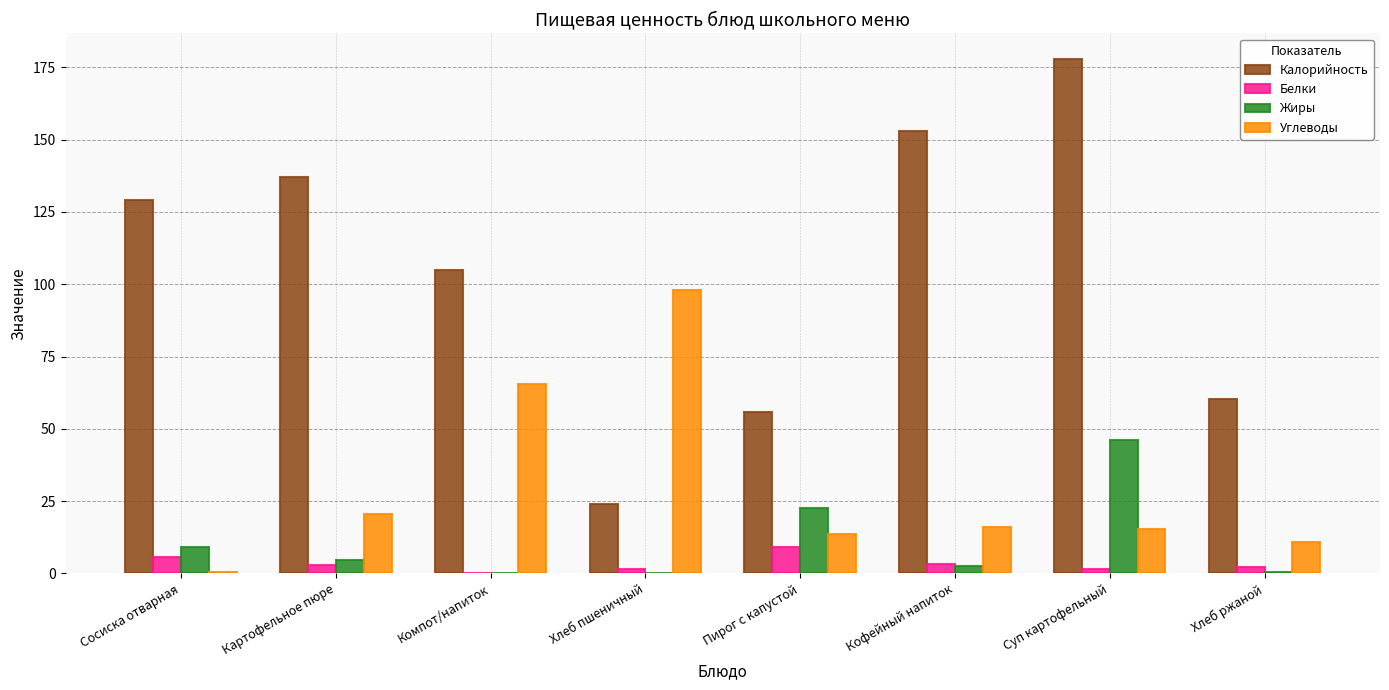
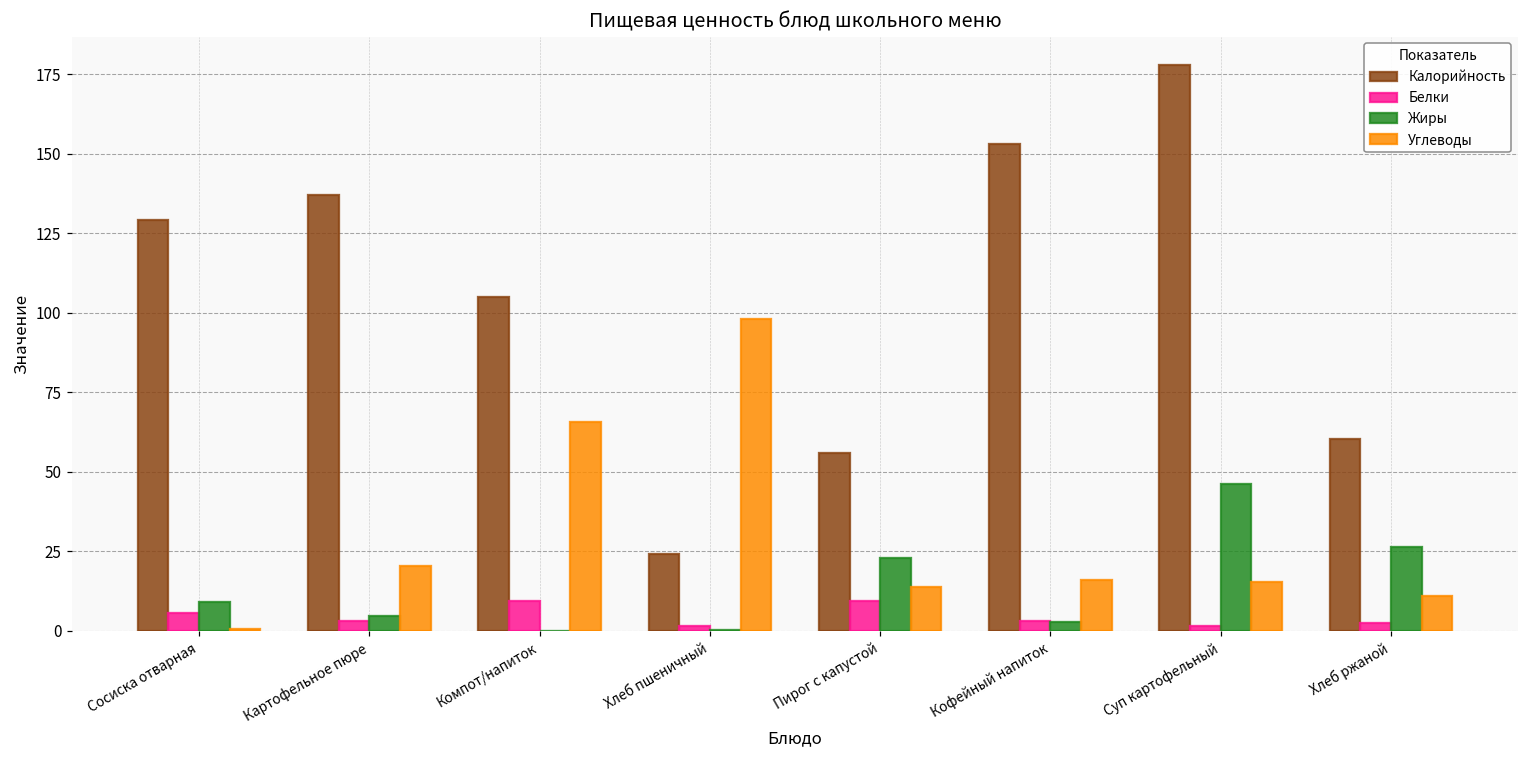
  {
    "Калорийность": {
      "Сосиска отварная": 129,
      "Картофельное пюре": 137,
      "Компот/напиток": 105,
      "Хлеб пшеничный": 24,
      "Пирог с капустой": 56,
      "Кофейный напиток": 153,
      "Суп картофельный": 178,
      "Хлеб ржаной": 60
    },
    "Белки": {
      "Сосиска отварная": 6,
      "Картофельное пюре": 3,
-     "Компот/напиток": 0,
+     "Компот/напиток": 9,
      "Хлеб пшеничный": 2,
      "Пирог с капустой": 9,
      "Кофейный напиток": 3,
      "Суп картофельный": 1,
      "Хлеб ржаной": 2
    },
    "Жиры": {
      "Сосиска отварная": 9,
      "Картофельное пюре": 5,
      "Компот/напиток": 0,
      "Пирог с капустой": 23,
      "Кофейный напиток": 3,
      "Суп картофельный": 46,
-     "Хлеб ржаной": 0
+     "Хлеб ржаной": 27
    },
    "Углеводы": {
      "Картофельное пюре": 20,
      "Компот/напиток": 66,
      "Хлеб пшеничный": 98,
      "Пирог с капустой": 14,
      "Кофейный напиток": 16,
      "Суп картофельный": 15,
      "Хлеб ржаной": 11
    }
  }
